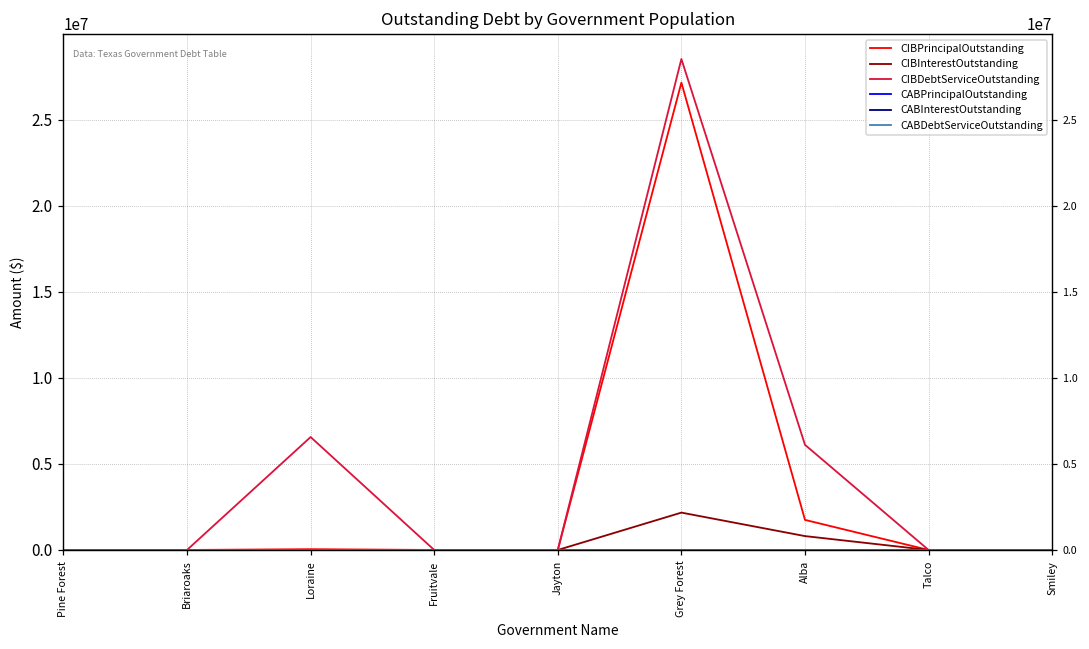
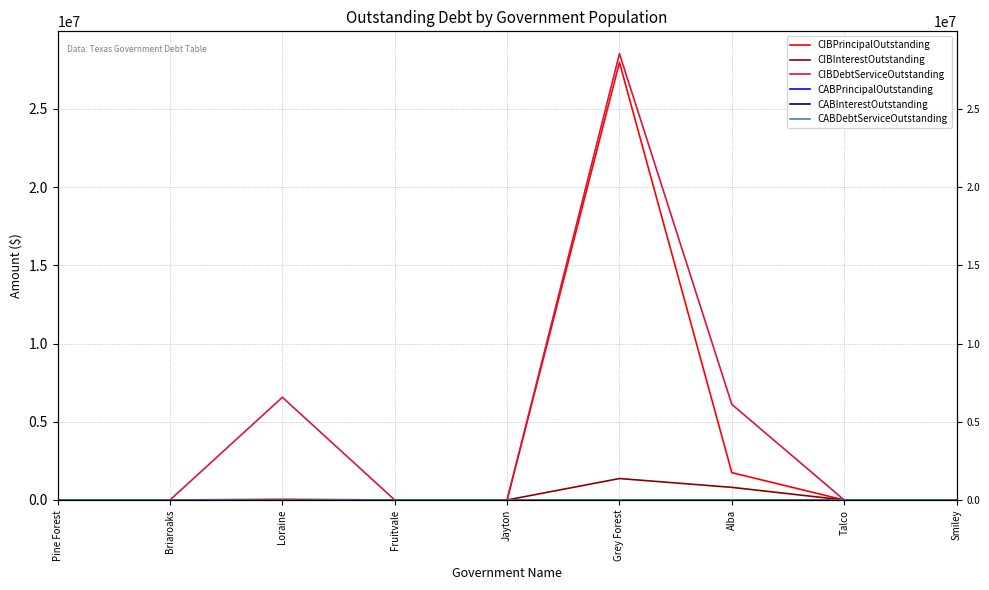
  {
    "CIBPrincipalOutstanding": {
-     "Grey Forest": 27200000,
+     "Grey Forest": 28000000,
      "Alba": 1700000
    },
    "CIBInterestOutstanding": {
-     "Grey Forest": 2200000,
+     "Grey Forest": 1400000,
      "Alba": 800000
    },
    "CIBDebtServiceOutstanding": {
      "Loraine": 6600000,
      "Grey Forest": 28500000,
      "Alba": 6100000
    },
    "CABDebtServiceOutstanding": {
      "Grey Forest": 0,
      "Alba": 0
    }
  }
